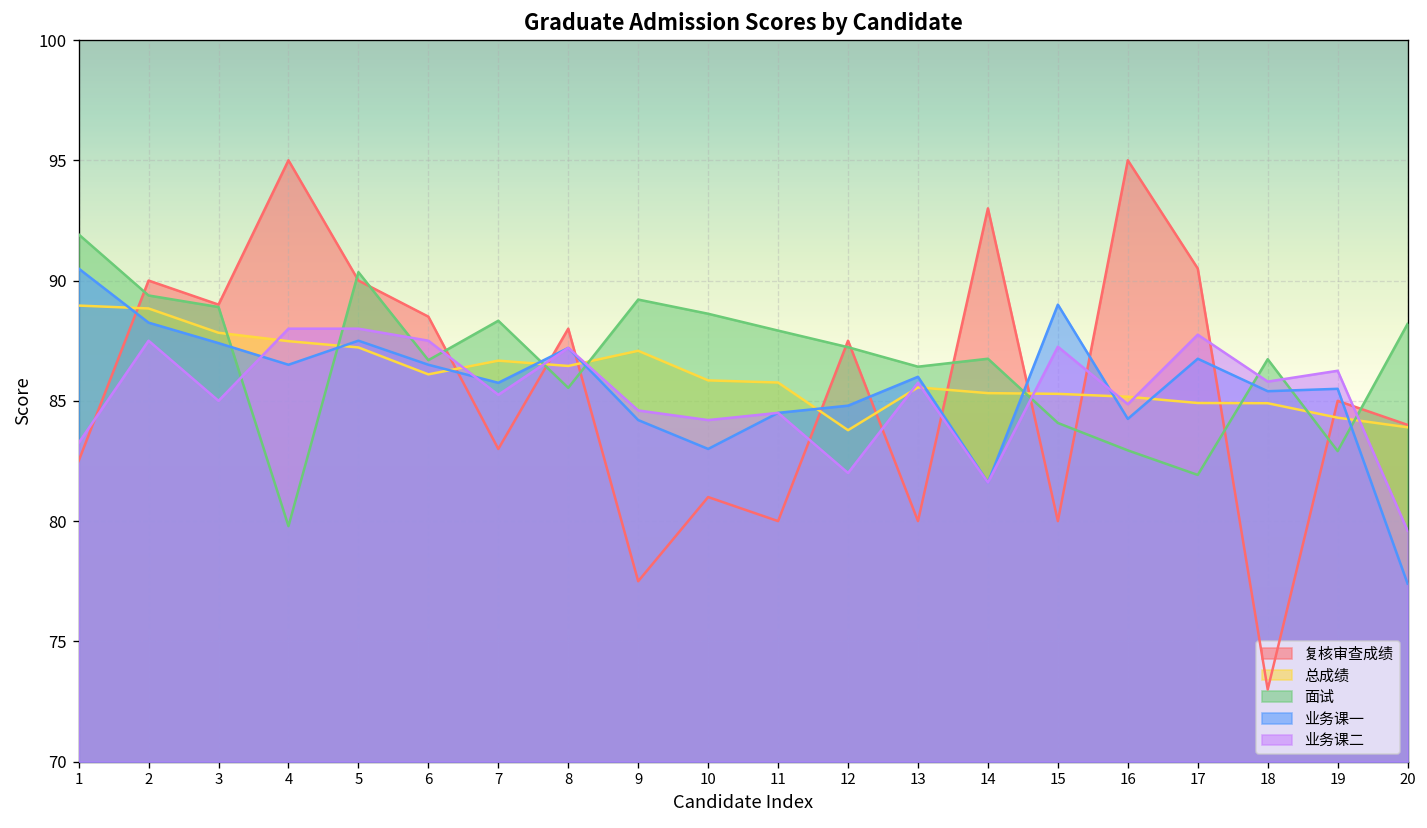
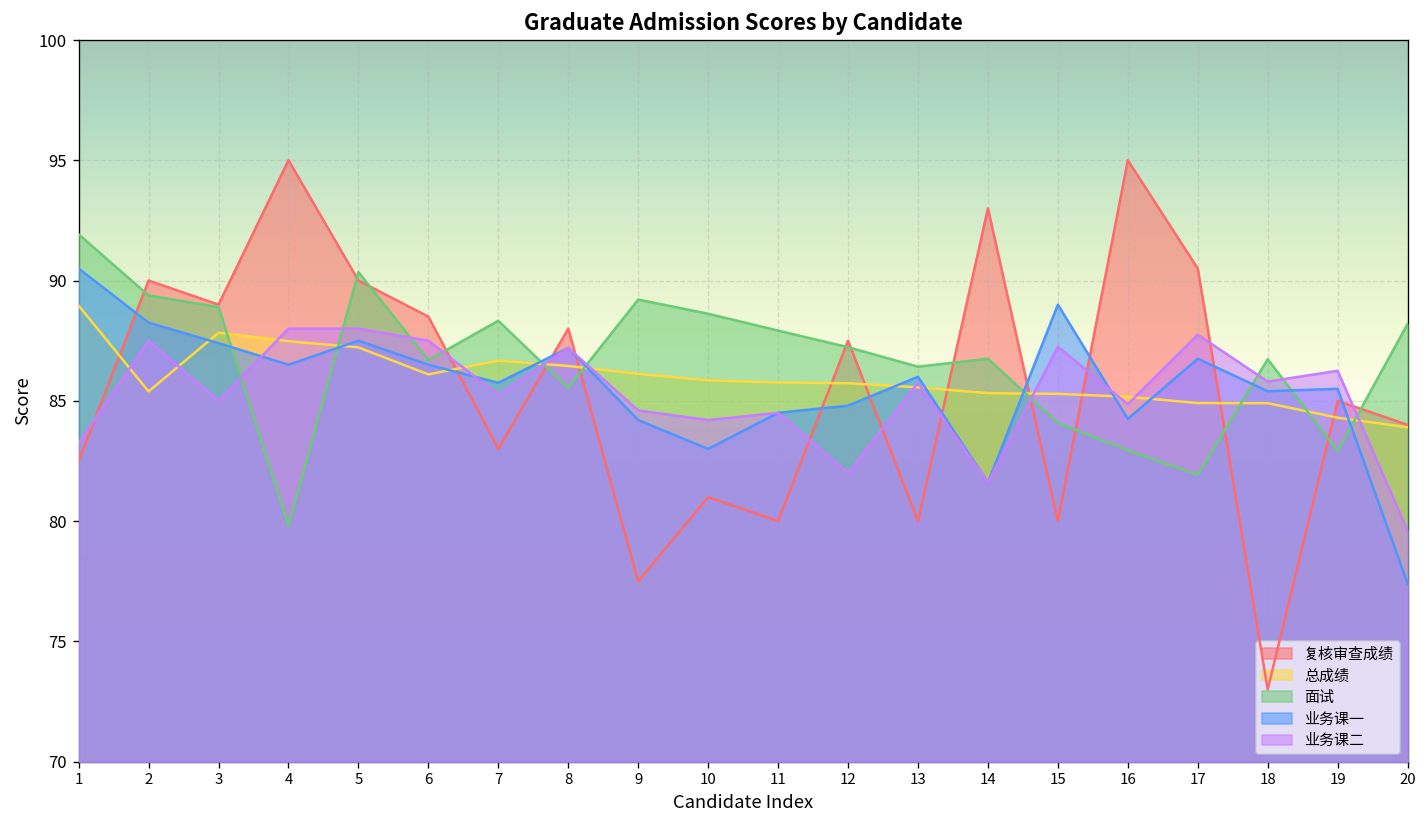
  {
    "复核审查成绩": {
      "1": 82.5,
      "2": 90.0,
      "4": 95.0,
      "5": 90.0,
      "6": 88.5,
      "7": 83.0,
      "8": 88.0,
      "9": 77.5,
      "10": 81.0,
      "11": 80.0,
      "12": 87.5,
      "13": 80.0,
      "14": 93.0,
      "15": 80.0,
      "16": 95.0,
      "17": 90.5,
      "19": 85.0
    },
    "总成绩": {
      "1": 89.0,
-     "2": 88.8,
+     "2": 85.4,
      "3": 87.8,
      "4": 87.5,
      "5": 87.2,
      "6": 86.1,
      "7": 86.7,
      "8": 86.5,
-     "9": 87.1,
+     "9": 86.1,
      "10": 85.9,
      "11": 85.8,
-     "12": 83.8,
+     "12": 85.7,
      "13": 85.6,
      "14": 85.3,
      "15": 85.3,
      "16": 85.2,
      "17": 84.9,
      "18": 84.9,
      "19": 84.3
    },
    "面试": {
      "1": 91.9,
      "2": 89.4,
      "4": 79.8,
      "5": 90.4,
      "6": 86.7,
      "7": 88.3,
      "8": 85.5,
      "9": 89.2,
      "10": 88.6,
      "11": 87.9,
      "12": 87.2,
      "13": 86.4,
      "14": 86.8,
      "15": 84.1,
      "16": 82.9,
      "17": 81.9,
      "18": 86.7,
      "19": 82.9,
      "20": 88.2
    },
    "业务课一": {
      "1": 90.5,
      "2": 88.3,
      "3": 87.4,
      "4": 86.5,
      "5": 87.5,
      "6": 86.5,
      "7": 85.8,
      "9": 84.2,
      "10": 83.0,
      "12": 84.8,
      "13": 86.0,
      "15": 89.0,
      "16": 84.3,
      "17": 86.8,
      "18": 85.4,
      "19": 85.5,
      "20": 77.4
    },
    "业务课二": {
      "1": 83.3,
      "2": 87.5,
      "3": 85.0,
      "4": 88.0,
      "5": 88.0,
      "6": 87.5,
      "7": 85.3,
      "9": 84.6,
      "10": 84.2,
      "12": 82.0,
      "13": 85.8,
      "15": 87.3,
      "16": 84.9,
      "17": 87.8,
      "18": 85.8,
      "19": 86.3,
      "20": 79.6
    }
  }
